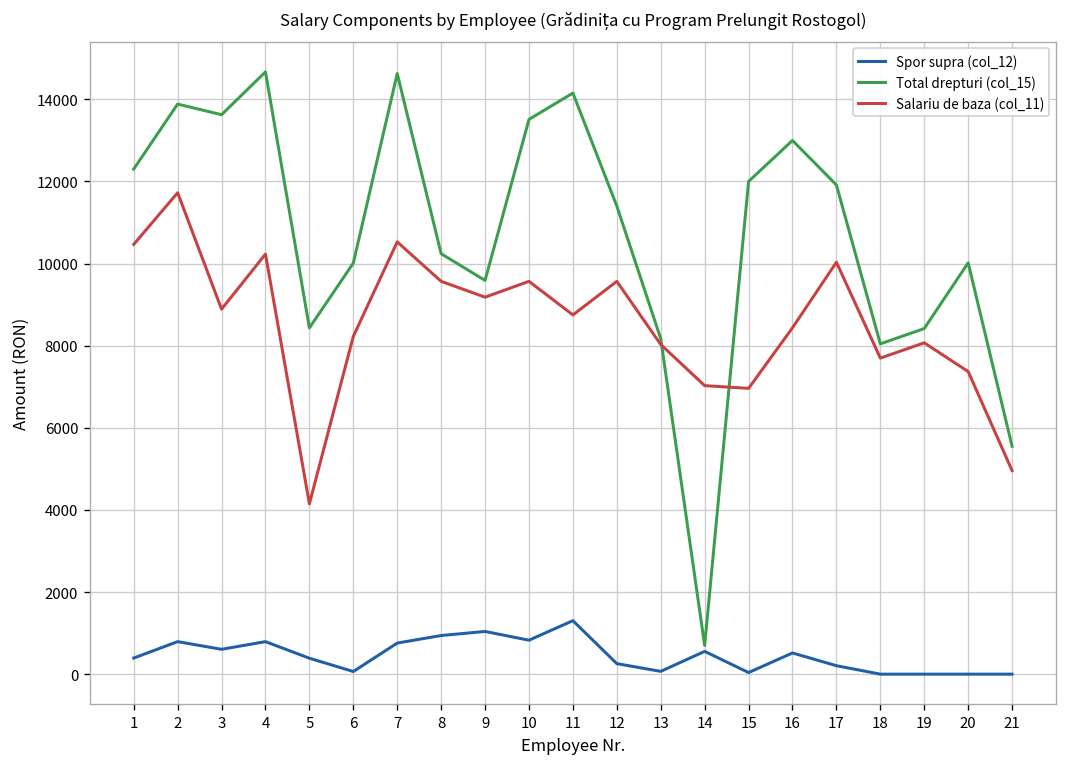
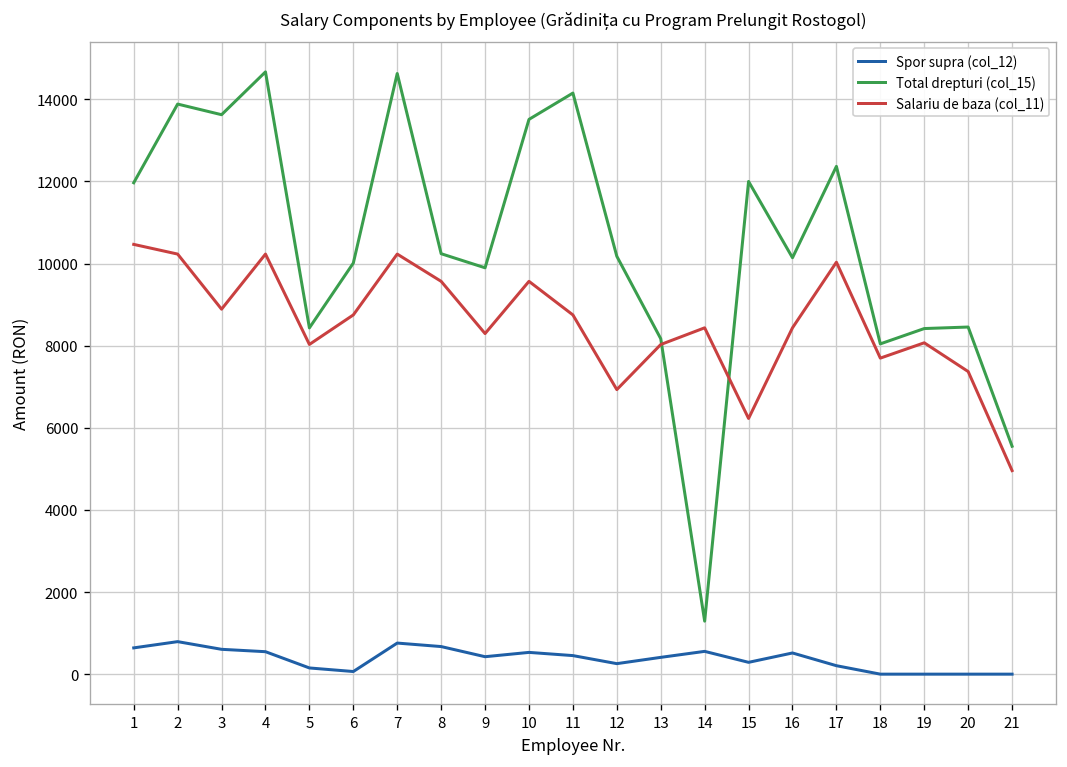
  {
    "Spor supra (col_12)": {
-     "1": 400,
+     "1": 600,
      "2": 800,
      "3": 600,
-     "4": 800,
-     "5": 400,
+     "4": 500,
+     "5": 200,
      "6": 100,
      "7": 800,
-     "8": 900,
-     "9": 1000,
-     "10": 800,
-     "11": 1300,
+     "8": 700,
+     "9": 400,
+     "10": 500,
+     "11": 500,
      "12": 300,
-     "13": 100,
+     "13": 400,
      "14": 600,
-     "15": 0,
+     "15": 300,
      "16": 500,
      "17": 200,
      "18": 0,
      "19": 0,
      "20": 0,
      "21": 0
    },
    "Total drepturi (col_15)": {
-     "1": 12300,
+     "1": 12000,
      "2": 13900,
      "3": 13600,
      "4": 14700,
      "5": 8400,
      "6": 10000,
      "7": 14600,
      "8": 10200,
-     "9": 9600,
+     "9": 9900,
      "10": 13500,
      "11": 14200,
-     "12": 11400,
+     "12": 10200,
      "13": 8200,
-     "14": 700,
+     "14": 1300,
      "15": 12000,
-     "16": 13000,
-     "17": 11900,
+     "16": 10100,
+     "17": 12400,
      "18": 8000,
      "19": 8400,
-     "20": 10000,
+     "20": 8500,
      "21": 5600
    },
    "Salariu de baza (col_11)": {
      "1": 10500,
-     "2": 11700,
+     "2": 10200,
      "3": 8900,
      "4": 10200,
-     "5": 4100,
-     "6": 8200,
-     "7": 10500,
+     "5": 8000,
+     "6": 8800,
+     "7": 10200,
      "8": 9600,
-     "9": 9200,
+     "9": 8300,
      "10": 9600,
      "11": 8800,
-     "12": 9600,
+     "12": 6900,
      "13": 8000,
-     "14": 7000,
-     "15": 7000,
+     "14": 8400,
+     "15": 6200,
      "16": 8400,
      "17": 10000,
      "18": 7700,
      "19": 8100,
      "20": 7400,
      "21": 5000
    }
  }
